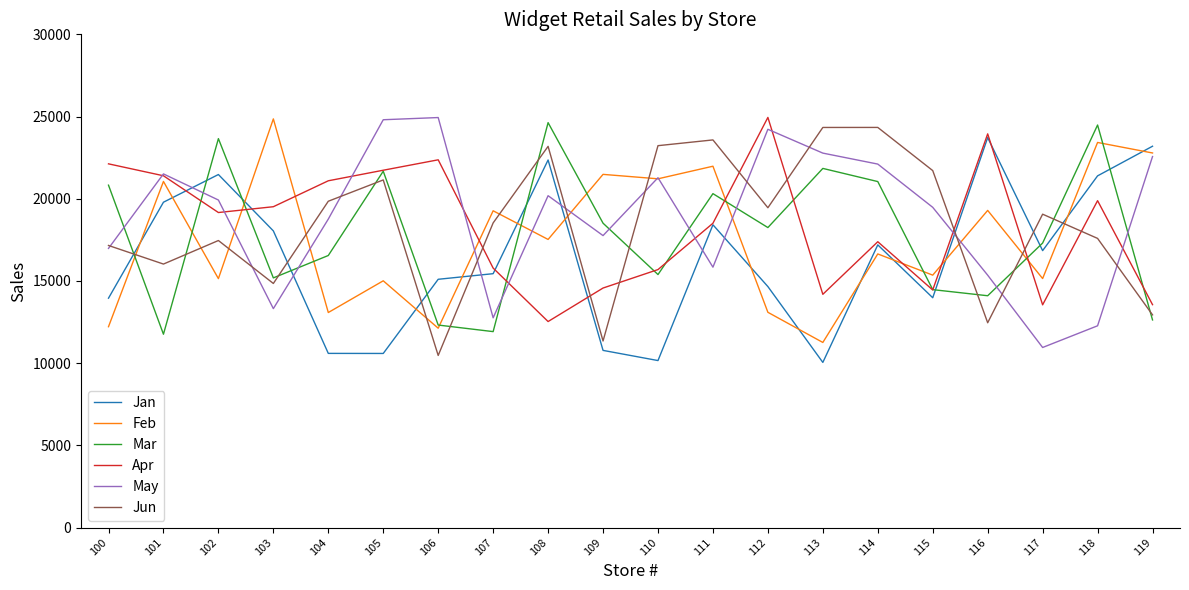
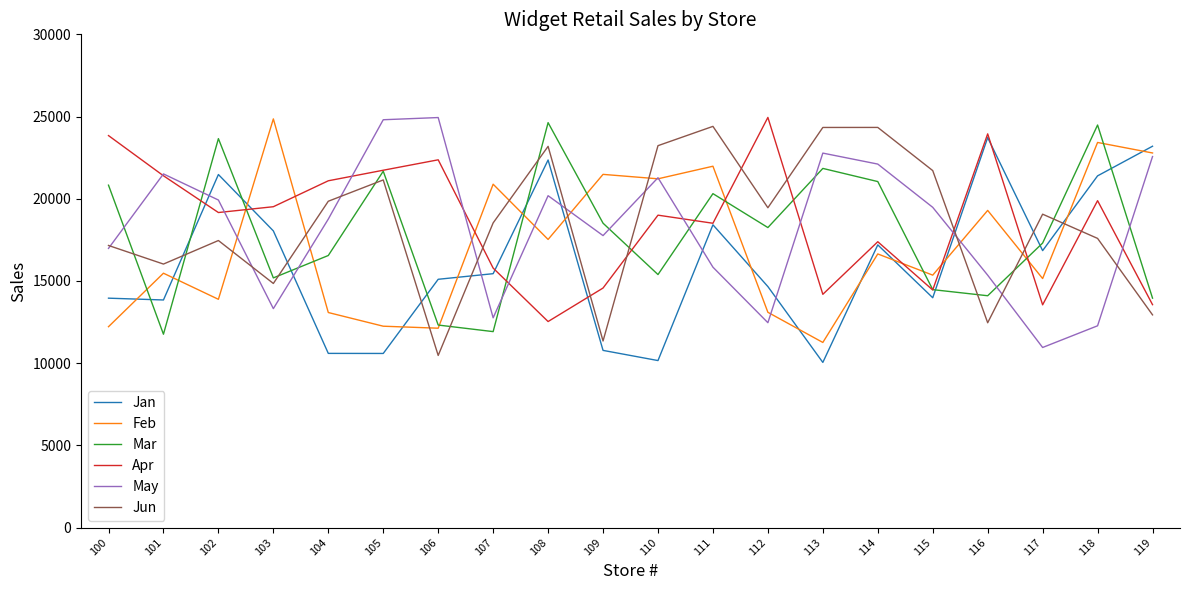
  {
    "Jan": {
      "100": 14000,
-     "101": 19800,
+     "101": 13800,
      "102": 21500,
      "103": 18000,
      "104": 10600,
      "105": 10600,
      "106": 15100,
      "107": 15400,
      "108": 22400,
      "109": 10800,
      "110": 10200,
      "112": 14700,
      "113": 10000,
      "114": 17200,
      "115": 14000,
      "116": 23700,
      "117": 16800,
      "118": 21400,
      "119": 23200
    },
    "Feb": {
      "100": 12200,
-     "101": 21100,
-     "102": 15100,
+     "101": 15500,
+     "102": 13900,
      "103": 24900,
      "104": 13100,
-     "105": 15000,
+     "105": 12200,
      "106": 12100,
-     "107": 19300,
+     "107": 20900,
      "108": 17500,
      "109": 21500,
      "111": 22000,
      "112": 13100,
      "113": 11300,
      "114": 16600,
      "115": 15400,
      "116": 19300,
      "117": 15100,
      "118": 23400,
      "119": 22800
    },
    "Mar": {
      "100": 20800,
      "101": 11800,
      "102": 23700,
      "103": 15200,
      "104": 16500,
      "106": 12300,
      "107": 11900,
      "108": 24600,
      "109": 18500,
      "110": 15400,
      "111": 20300,
      "112": 18200,
      "113": 21800,
      "114": 21000,
      "116": 14100,
      "117": 17300,
      "118": 24500,
-     "119": 12600
+     "119": 14000
    },
    "Apr": {
-     "100": 22100,
+     "100": 23800,
      "102": 19200,
      "103": 19500,
      "104": 21100,
      "106": 22400,
      "107": 15800,
      "108": 12500,
      "109": 14600,
-     "110": 15700,
+     "110": 19000,
      "112": 24900,
      "113": 14200,
      "114": 17400,
      "116": 23900,
      "117": 13500,
      "118": 19900,
      "119": 13600
    },
    "May": {
      "100": 17000,
      "102": 19900,
      "103": 13300,
      "104": 18800,
      "105": 24800,
      "106": 24900,
      "107": 12800,
      "108": 20200,
      "109": 17800,
      "111": 15800,
-     "112": 24200,
+     "112": 12500,
      "113": 22800,
      "114": 22100,
      "115": 19500,
      "116": 15400,
      "117": 11000,
      "118": 12300,
      "119": 22600
    },
    "Jun": {
      "100": 17200,
      "101": 16000,
      "102": 17500,
      "103": 14800,
      "104": 19800,
      "105": 21100,
      "106": 10500,
      "107": 18500,
      "108": 23200,
      "109": 11300,
      "110": 23200,
-     "111": 23600,
+     "111": 24400,
      "112": 19500,
      "113": 24300,
      "114": 24300,
      "115": 21700,
      "116": 12500,
      "117": 19100,
      "118": 17600,
      "119": 12900
    }
  }
